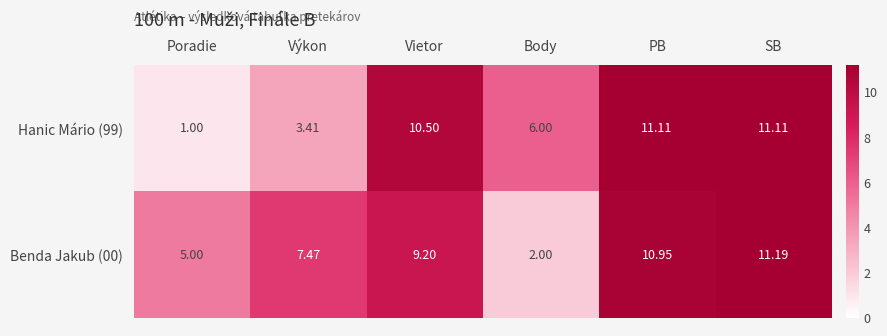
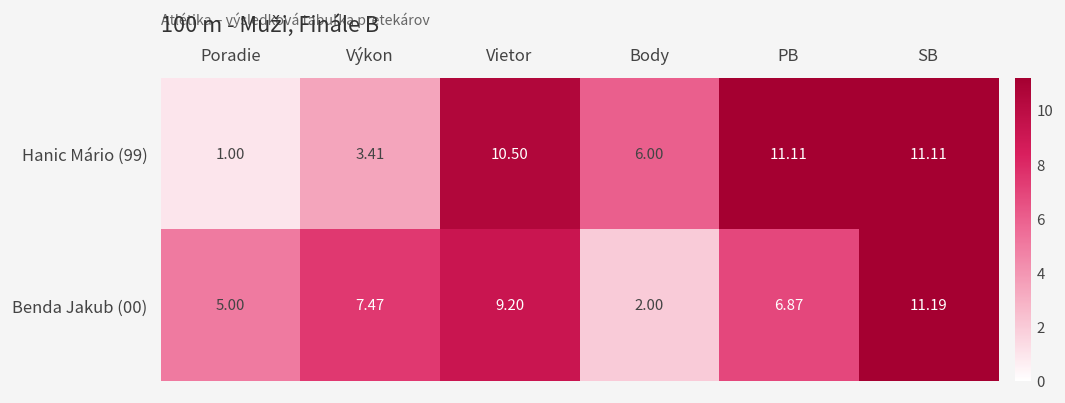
  {
    "Hanic Mário (99)": {
      "Poradie": 1.00,
      "Výkon": 3.41,
      "Vietor": 10.50,
      "Body": 6.00,
      "PB": 11.11,
      "SB": 11.11
    },
    "Benda Jakub (00)": {
      "Poradie": 5.00,
      "Výkon": 7.47,
      "Vietor": 9.20,
      "Body": 2.00,
-     "PB": 10.95,
+     "PB": 6.87,
      "SB": 11.19
    }
  }
